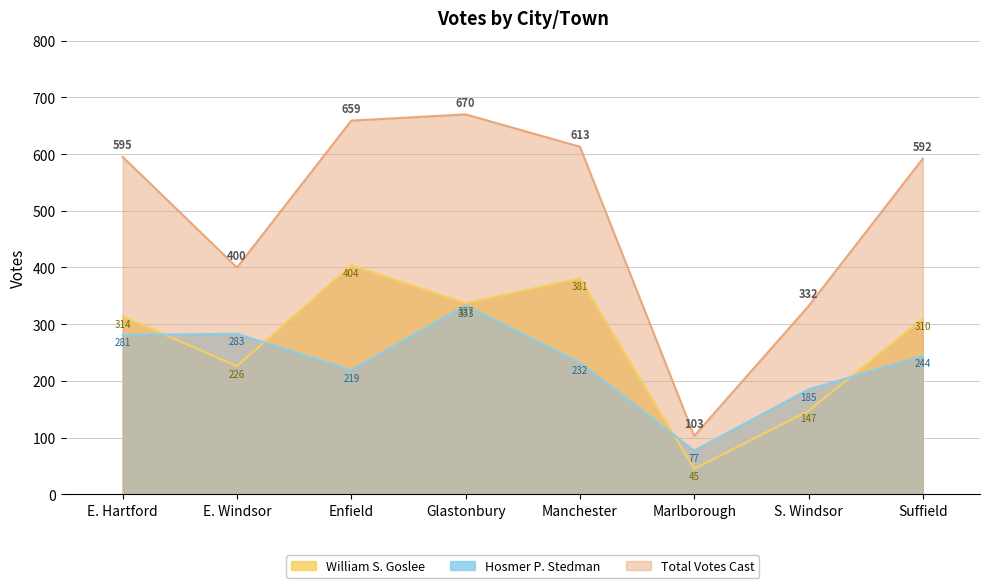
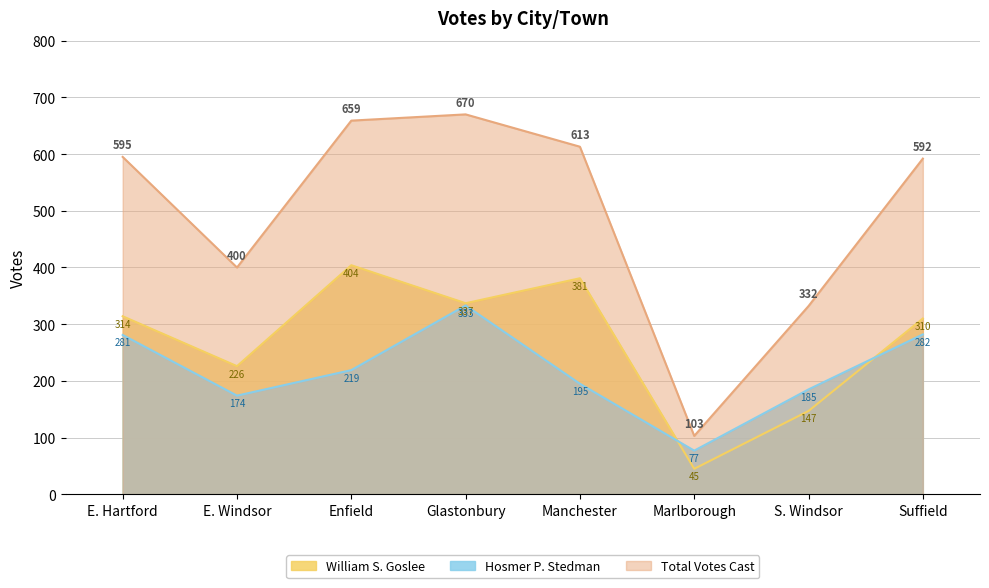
  {
    "Hosmer P. Stedman": {
      "E. Hartford": 281,
-     "E. Windsor": 283,
+     "E. Windsor": 174,
      "Enfield": 219,
-     "Manchester": 232,
+     "Manchester": 195,
      "Marlborough": 77,
      "S. Windsor": 185,
-     "Suffield": 244
+     "Suffield": 282
    }
  }
